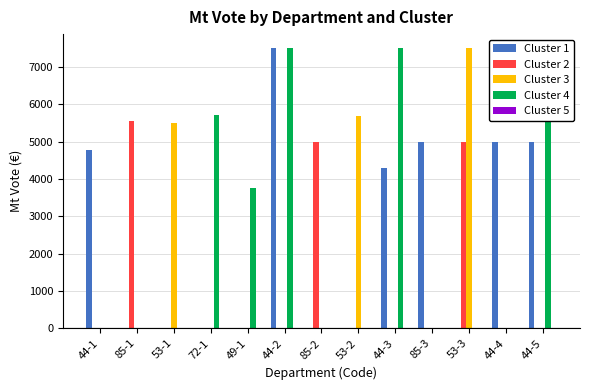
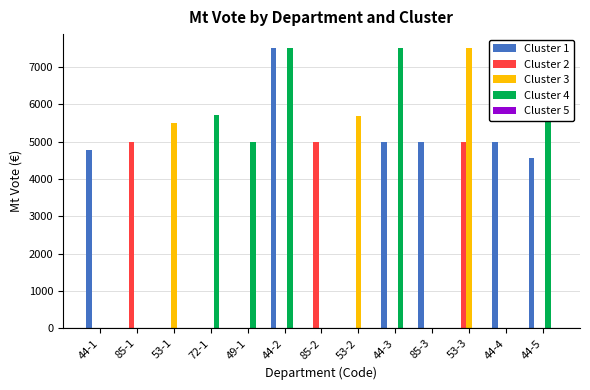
  {
    "Cluster 1": {
      "44-1": 4800,
      "85-1": 0,
      "53-1": 0,
      "72-1": 0,
      "49-1": 0,
      "44-2": 7500,
      "85-2": 0,
      "53-2": 0,
-     "44-3": 4300,
+     "44-3": 5000,
      "85-3": 5000,
      "53-3": 0,
      "44-4": 5000,
-     "44-5": 5000
+     "44-5": 4500
    },
    "Cluster 2": {
      "44-1": 0,
-     "85-1": 5500,
+     "85-1": 5000,
      "53-1": 0,
      "72-1": 0,
      "49-1": 0,
      "44-2": 0,
      "85-2": 5000,
      "53-2": 0,
      "44-3": 0,
      "85-3": 0,
      "53-3": 5000,
      "44-4": 0,
      "44-5": 0
    },
    "Cluster 3": {
      "44-1": 0,
      "85-1": 0,
      "53-1": 5500,
      "72-1": 0,
      "49-1": 0,
      "44-2": 0,
      "85-2": 0,
      "53-2": 5700,
      "44-3": 0,
      "85-3": 0,
      "53-3": 7500,
      "44-4": 0,
      "44-5": 0
    },
    "Cluster 4": {
      "44-1": 0,
      "85-1": 0,
      "53-1": 0,
      "72-1": 5700,
-     "49-1": 3800,
+     "49-1": 5000,
      "44-2": 7500,
      "85-2": 0,
      "53-2": 0,
      "44-3": 7500,
      "85-3": 0,
      "53-3": 0,
      "44-4": 0
    },
    "Cluster 5": {
      "44-1": 0,
      "85-1": 0,
      "53-1": 0,
      "72-1": 0,
      "49-1": 0,
      "44-2": 0,
      "85-2": 0,
      "53-2": 0,
      "44-3": 0,
      "85-3": 0,
      "53-3": 0,
      "44-4": 0,
      "44-5": 0
    }
  }
